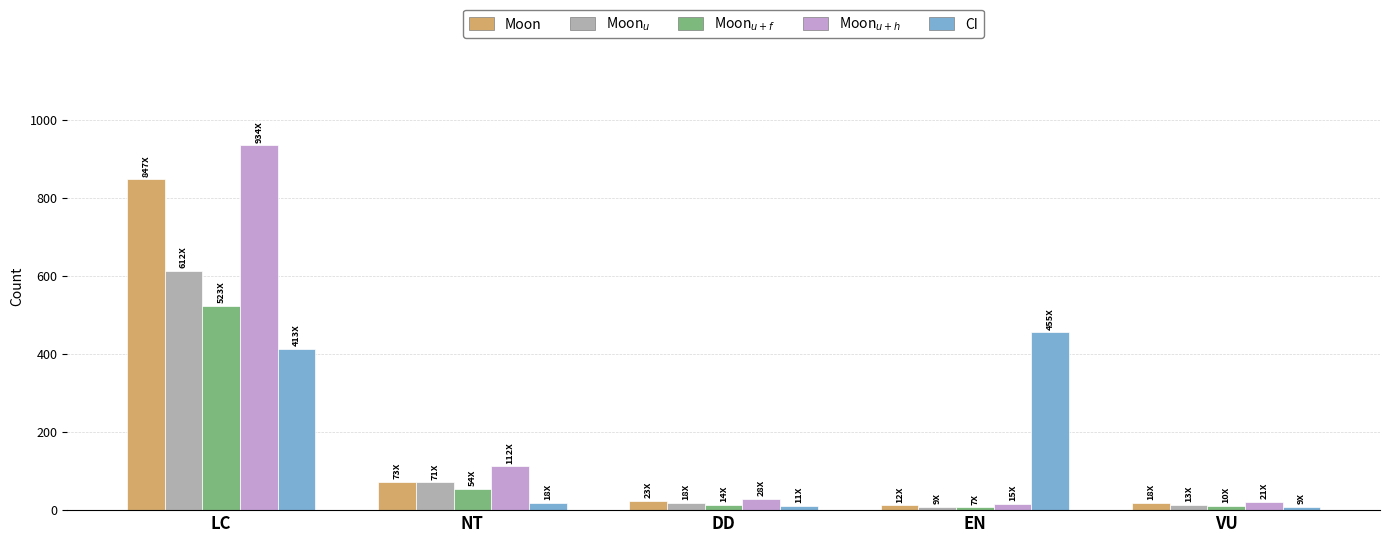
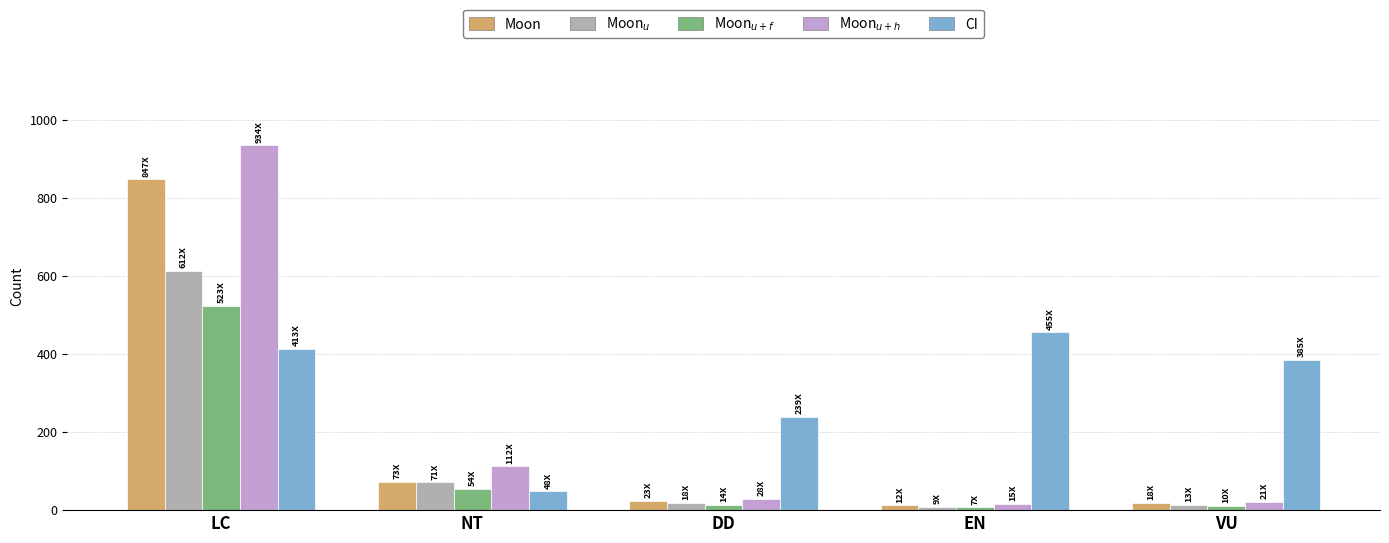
  {
    "Moon": {
      "LC": "847X",
      "NT": "73X",
      "DD": "23X",
      "EN": "12X",
      "VU": "18X"
    },
    "CI": {
      "LC": "413X",
-     "NT": "18X",
-     "DD": "11X",
+     "NT": "48X",
+     "DD": "239X",
      "EN": "455X",
-     "VU": "9X"
+     "VU": "385X"
    }
  }
